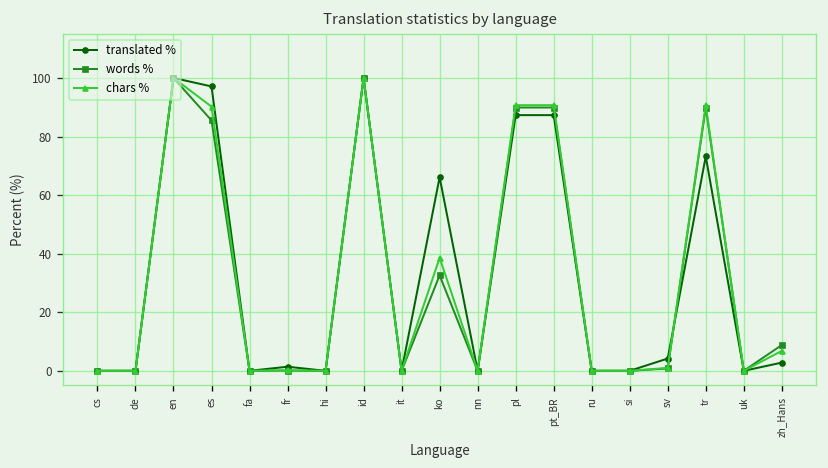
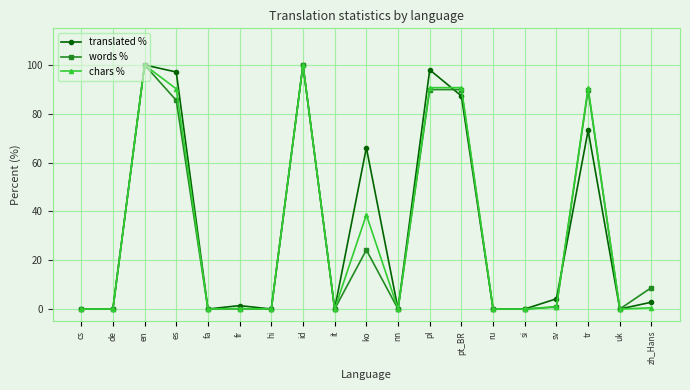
  {
    "translated %": {
      "es": 97,
      "fr": 1,
      "ko": 66,
-     "pl": 87,
+     "pl": 98,
      "pt_BR": 87,
      "sv": 4,
      "tr": 73,
      "zh_Hans": 3
    },
    "words %": {
      "es": 86,
-     "ko": 33,
+     "ko": 24,
      "zh_Hans": 9
    },
    "chars %": {
      "es": 90,
      "ko": 39,
-     "zh_Hans": 7
+     "zh_Hans": 1
    }
  }
